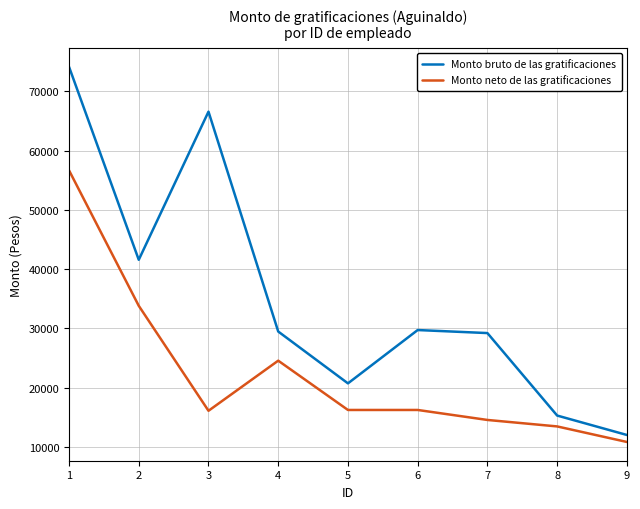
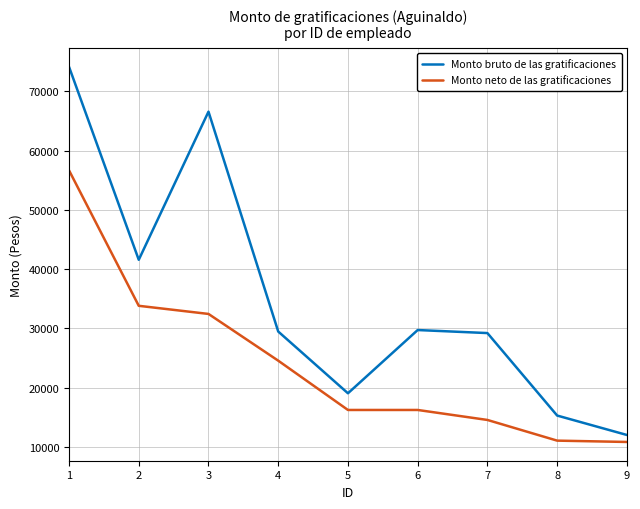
  {
    "Monto bruto de las gratificaciones": {
      "1": 74000,
      "2": 42000,
      "3": 67000,
      "4": 29000,
-     "5": 21000,
+     "5": 19000,
      "6": 30000,
      "7": 29000,
      "8": 15000,
      "9": 12000
    },
    "Monto neto de las gratificaciones": {
      "1": 57000,
      "2": 34000,
-     "3": 16000,
+     "3": 32000,
      "4": 25000,
      "5": 16000,
      "6": 16000,
      "7": 15000,
-     "8": 13000,
+     "8": 11000,
      "9": 11000
    }
  }
